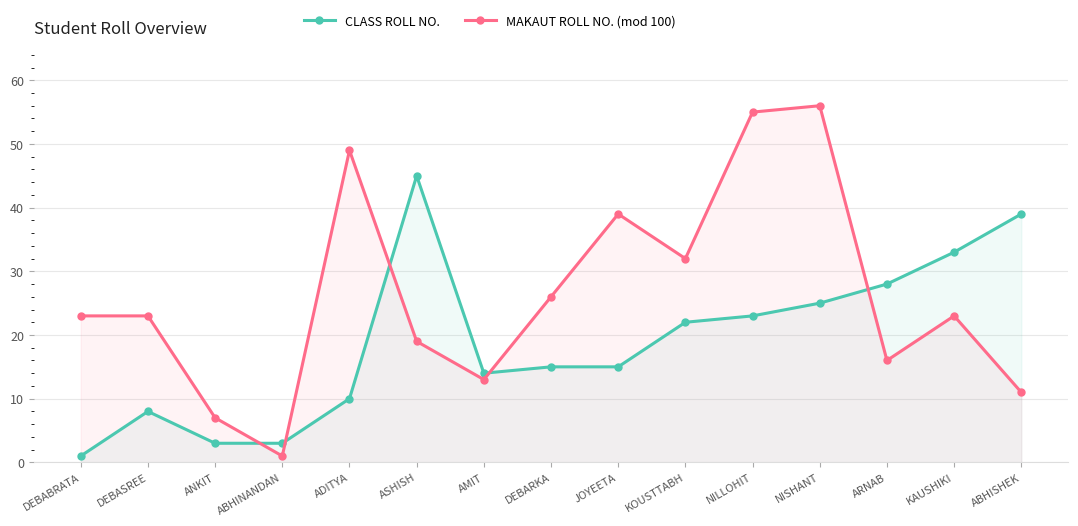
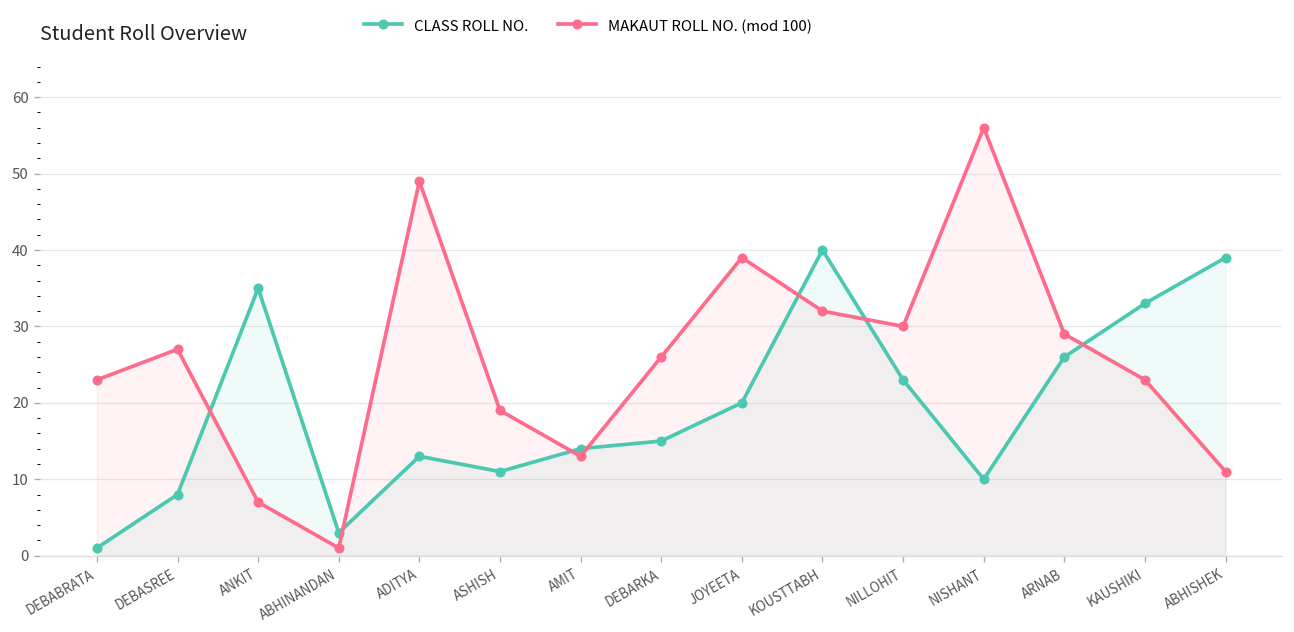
  {
    "CLASS ROLL NO.": {
      "DEBABRATA": 1,
      "DEBASREE": 8,
-     "ANKIT": 3,
+     "ANKIT": 35,
      "ABHINANDAN": 3,
-     "ADITYA": 10,
-     "ASHISH": 45,
+     "ADITYA": 13,
+     "ASHISH": 11,
      "AMIT": 14,
      "DEBARKA": 15,
-     "JOYEETA": 15,
-     "KOUSTTABH": 22,
+     "JOYEETA": 20,
+     "KOUSTTABH": 40,
      "NILLOHIT": 23,
-     "NISHANT": 25,
-     "ARNAB": 28,
+     "NISHANT": 10,
+     "ARNAB": 26,
      "KAUSHIKI": 33,
      "ABHISHEK": 39
    },
    "MAKAUT ROLL NO. (mod 100)": {
      "DEBABRATA": 23,
-     "DEBASREE": 23,
+     "DEBASREE": 27,
      "ANKIT": 7,
      "ABHINANDAN": 1,
      "ADITYA": 49,
      "ASHISH": 19,
      "AMIT": 13,
      "DEBARKA": 26,
      "JOYEETA": 39,
      "KOUSTTABH": 32,
-     "NILLOHIT": 55,
+     "NILLOHIT": 30,
      "NISHANT": 56,
-     "ARNAB": 16,
+     "ARNAB": 29,
      "KAUSHIKI": 23,
      "ABHISHEK": 11
    }
  }
